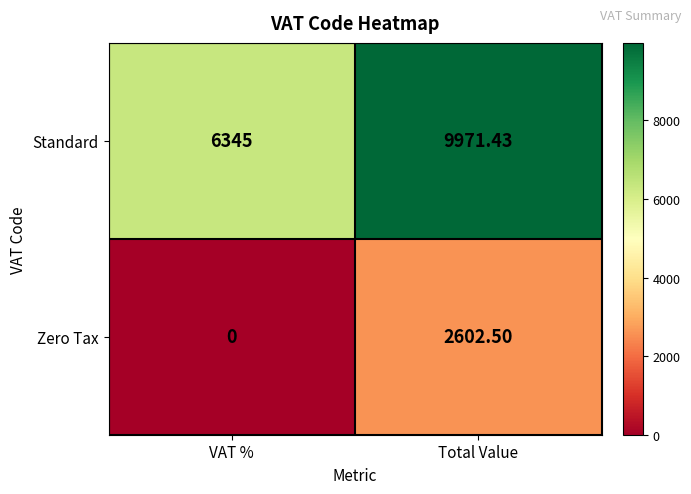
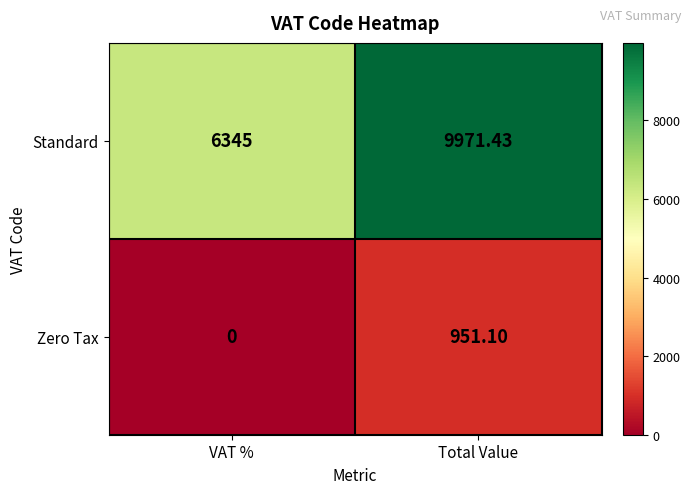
  {
    "Standard": {
      "VAT %": 6345,
      "Total Value": 9971.43
    },
    "Zero Tax": {
      "VAT %": 0,
-     "Total Value": 2602.50
+     "Total Value": 951.10
    }
  }
